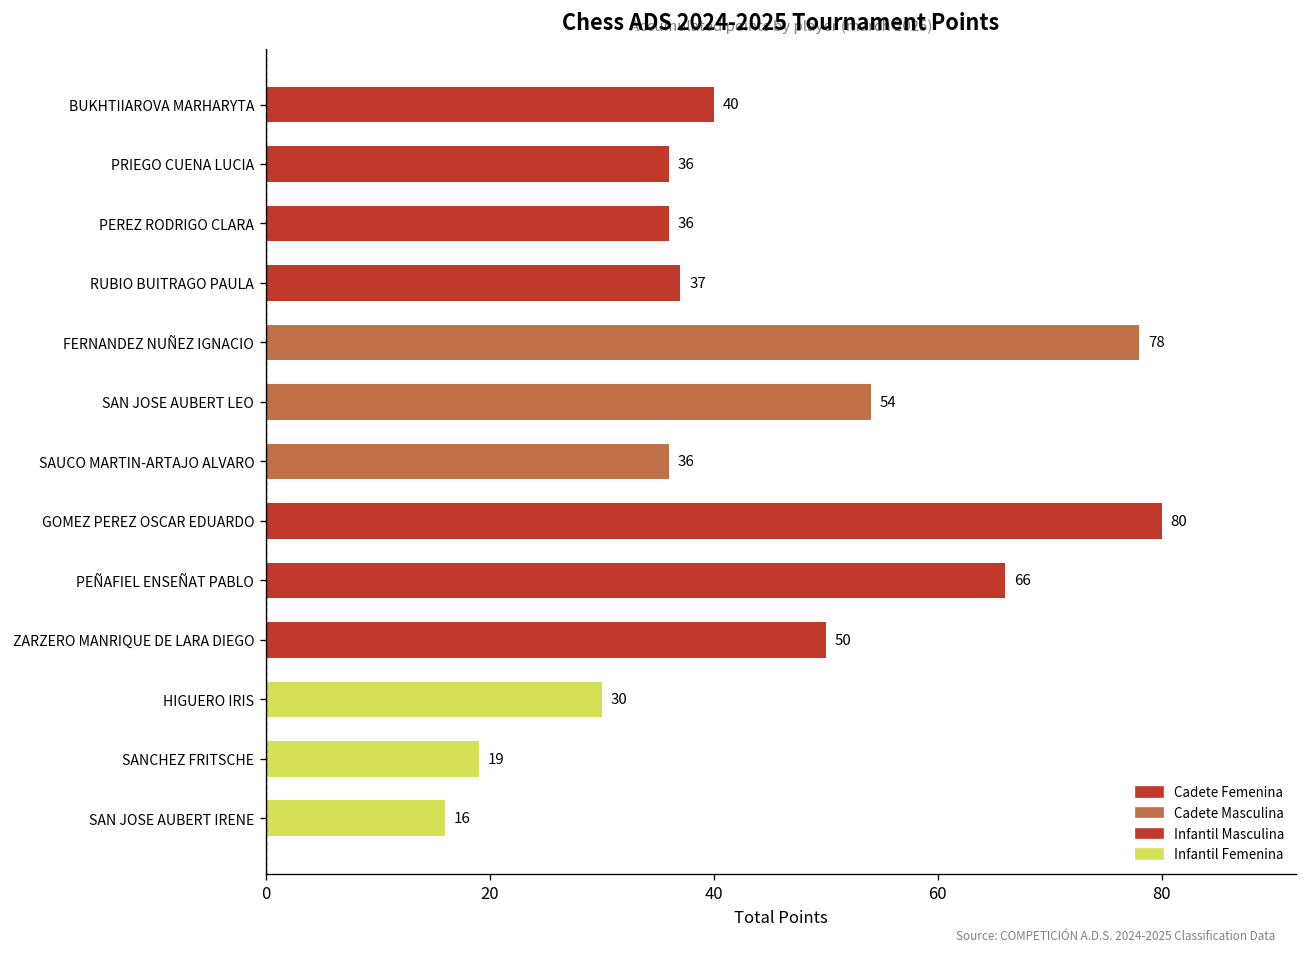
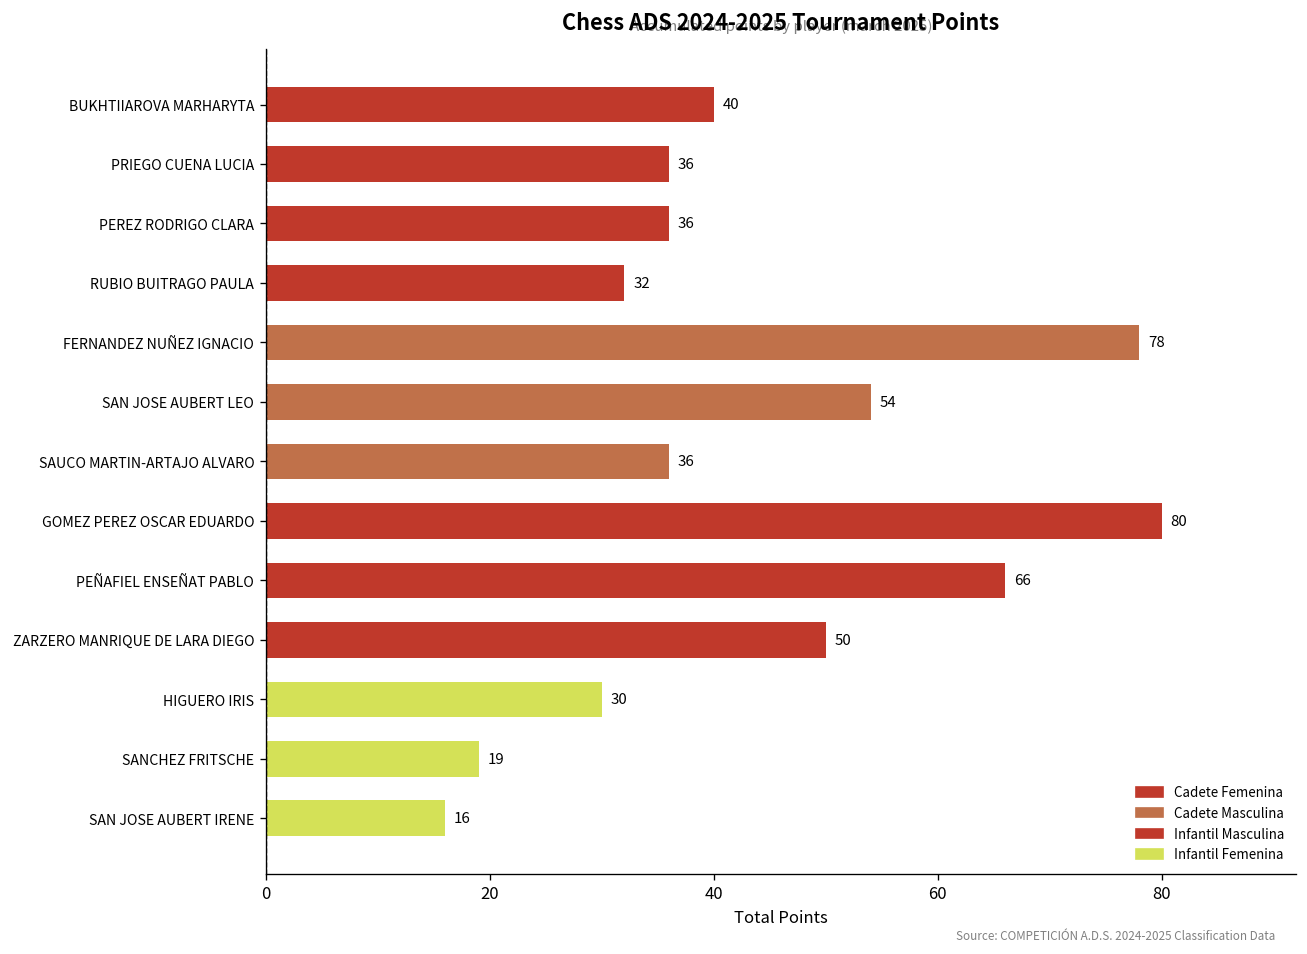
  {
    "BUKHTIIAROVA MARHARYTA": 40,
    "PRIEGO CUENA LUCIA": 36,
    "PEREZ RODRIGO CLARA": 36,
-   "RUBIO BUITRAGO PAULA": 37,
+   "RUBIO BUITRAGO PAULA": 32,
    "FERNANDEZ NUÑEZ IGNACIO": 78,
    "SAN JOSE AUBERT LEO": 54,
    "SAUCO MARTIN-ARTAJO ALVARO": 36,
    "GOMEZ PEREZ OSCAR EDUARDO": 80,
    "PEÑAFIEL ENSEÑAT PABLO": 66,
    "ZARZERO MANRIQUE DE LARA DIEGO": 50,
    "HIGUERO IRIS": 30,
    "SANCHEZ FRITSCHE": 19,
    "SAN JOSE AUBERT IRENE": 16
  }
